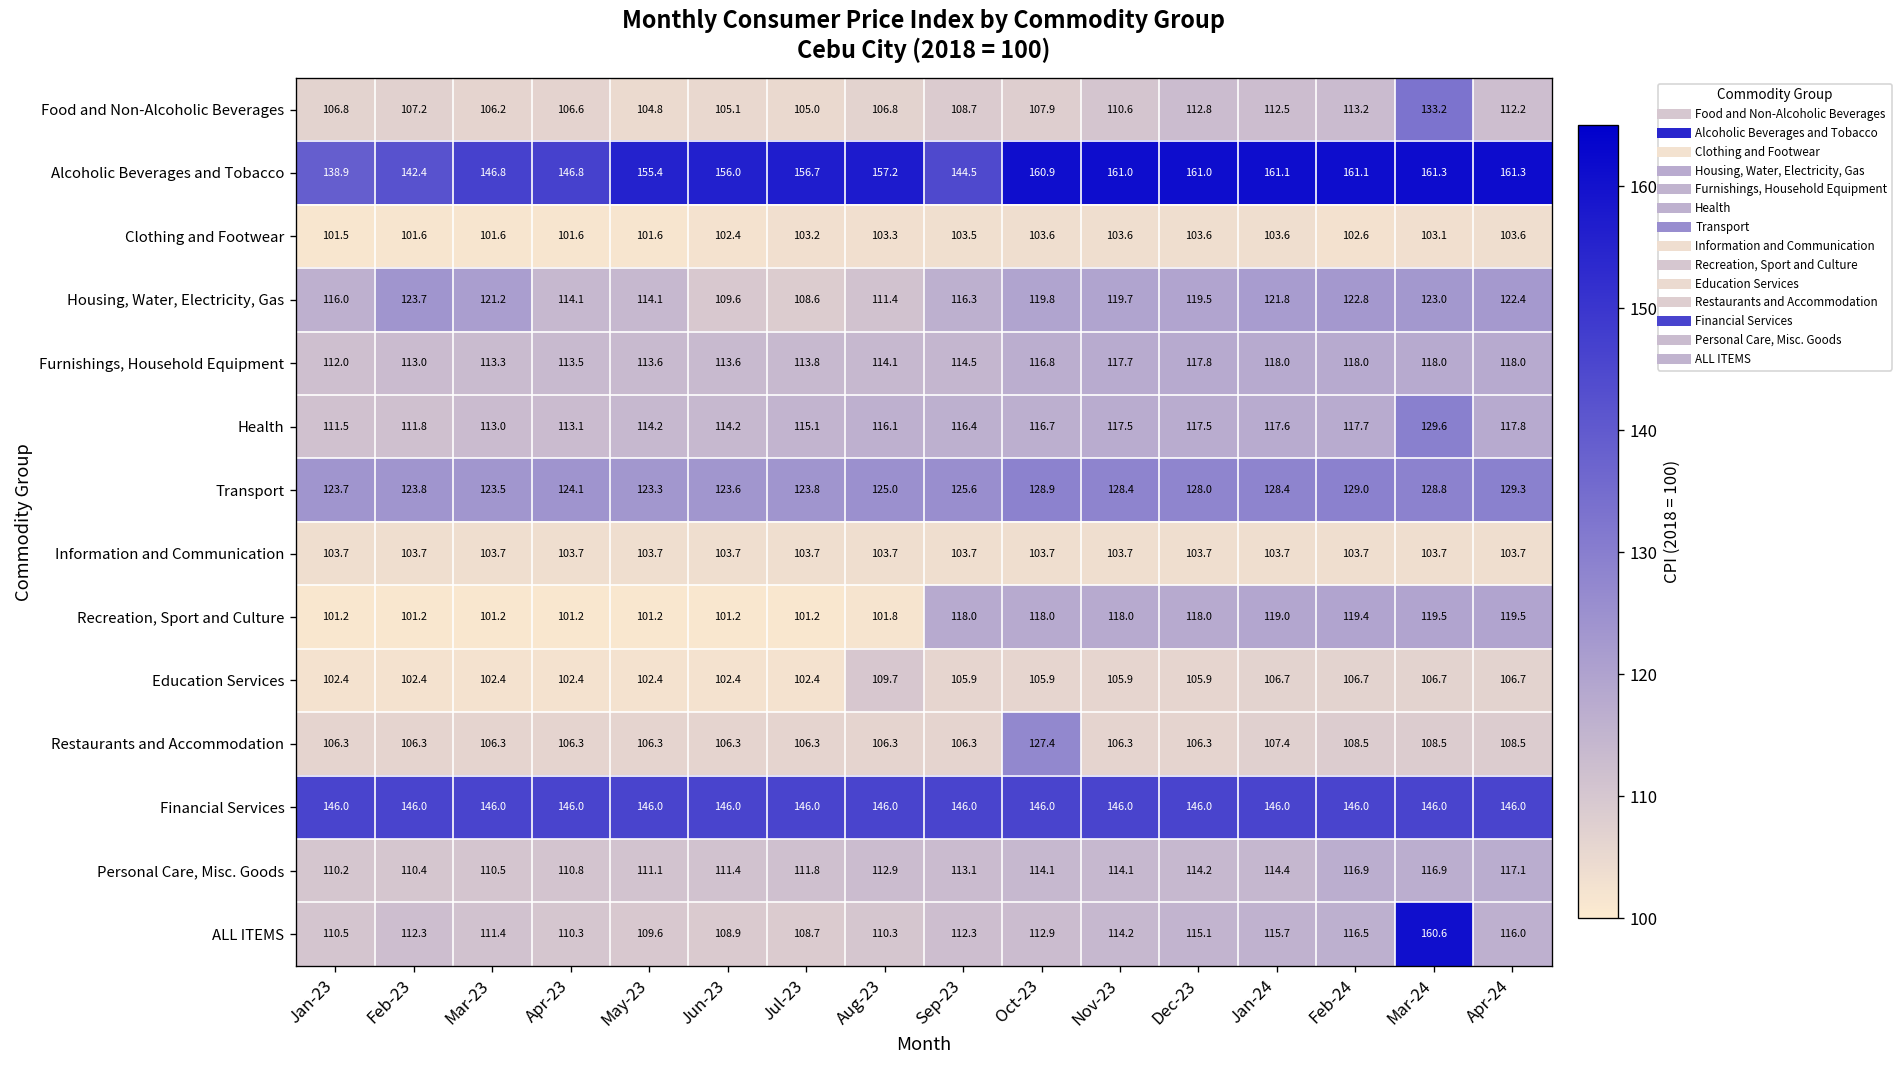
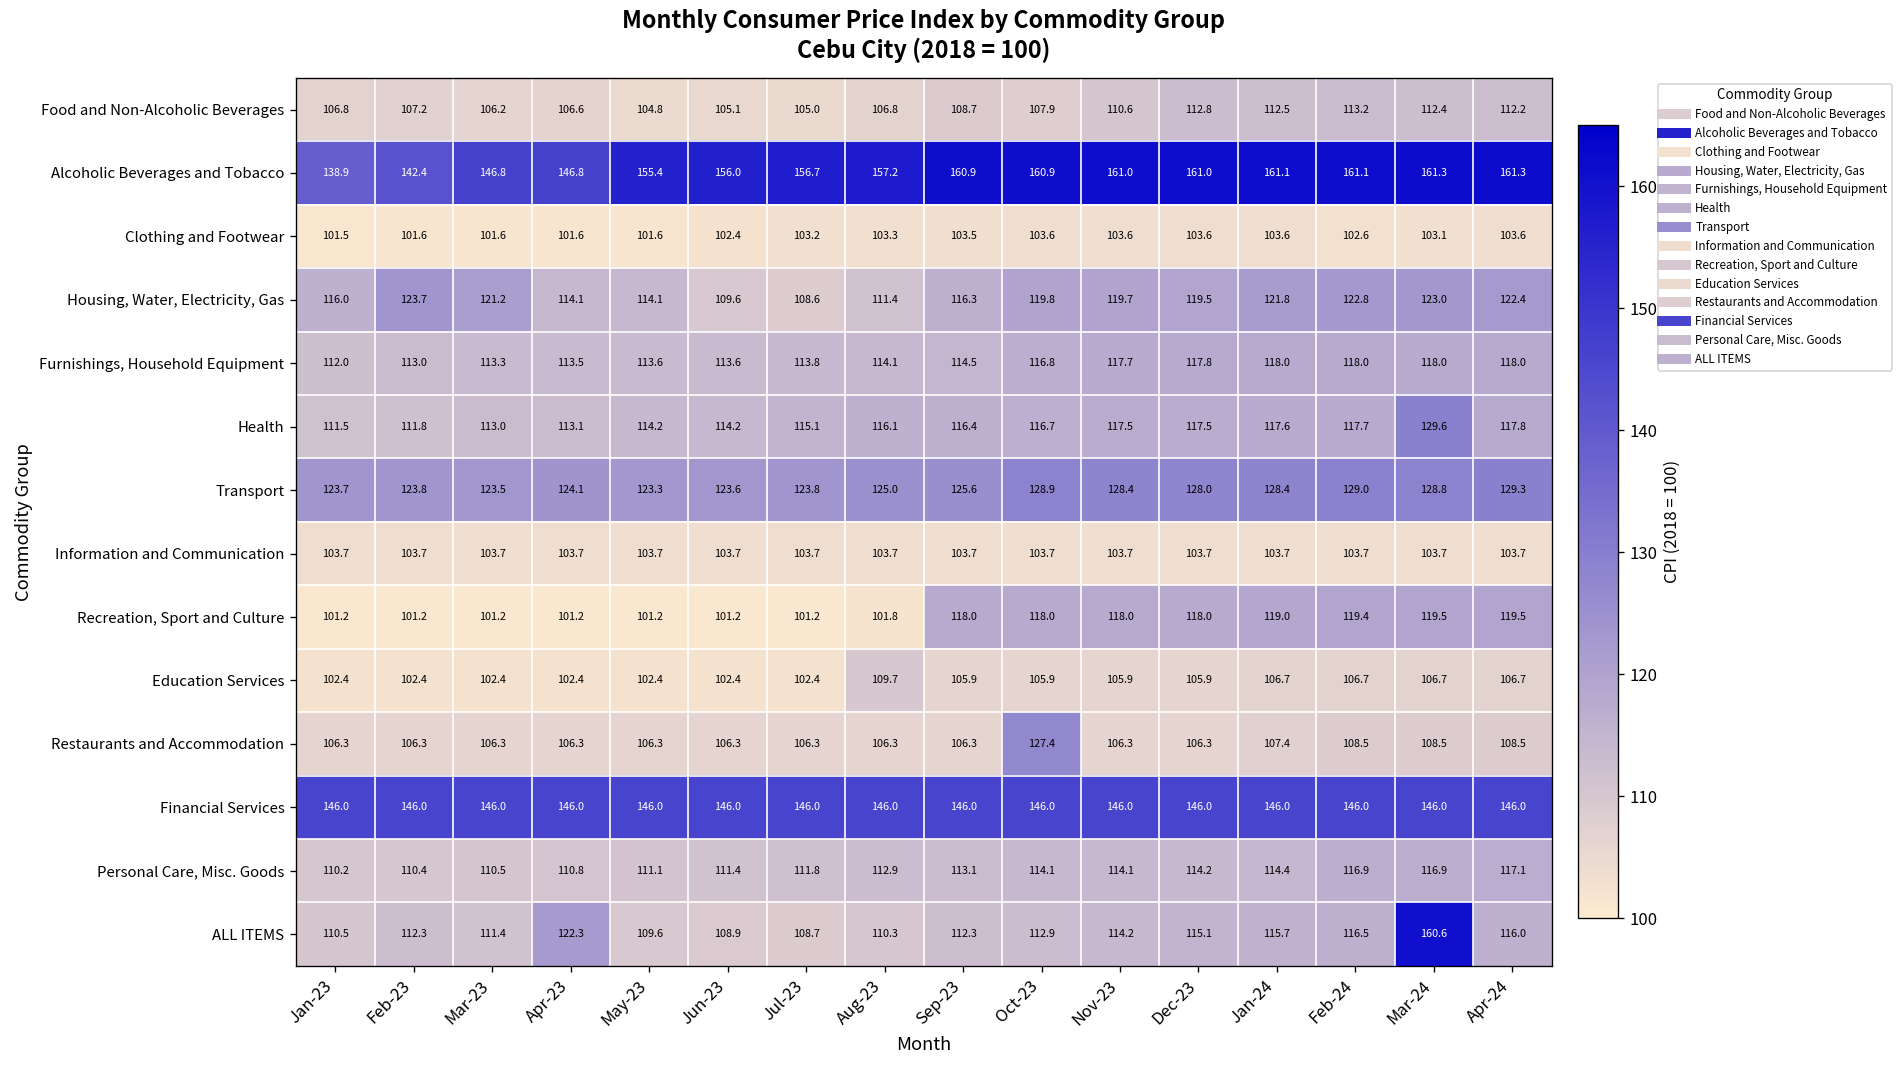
  {
    "Food and Non-Alcoholic Beverages": {
      "Jan-23": 106.8,
      "Feb-23": 107.2,
      "Mar-23": 106.2,
      "Apr-23": 106.6,
      "May-23": 104.8,
      "Jun-23": 105.1,
      "Jul-23": 105.0,
      "Aug-23": 106.8,
      "Sep-23": 108.7,
      "Oct-23": 107.9,
      "Nov-23": 110.6,
      "Dec-23": 112.8,
      "Jan-24": 112.5,
      "Feb-24": 113.2,
-     "Mar-24": 133.2,
+     "Mar-24": 112.4,
      "Apr-24": 112.2
    },
    "Alcoholic Beverages and Tobacco": {
      "Jan-23": 138.9,
      "Feb-23": 142.4,
      "Mar-23": 146.8,
      "Apr-23": 146.8,
      "May-23": 155.4,
      "Jun-23": 156.0,
      "Jul-23": 156.7,
      "Aug-23": 157.2,
-     "Sep-23": 144.5,
+     "Sep-23": 160.9,
      "Oct-23": 160.9,
      "Nov-23": 161.0,
      "Dec-23": 161.0,
      "Jan-24": 161.1,
      "Feb-24": 161.1,
      "Mar-24": 161.3,
      "Apr-24": 161.3
    },
    "ALL ITEMS": {
      "Jan-23": 110.5,
      "Feb-23": 112.3,
      "Mar-23": 111.4,
-     "Apr-23": 110.3,
+     "Apr-23": 122.3,
      "May-23": 109.6,
      "Jun-23": 108.9,
      "Jul-23": 108.7,
      "Aug-23": 110.3,
      "Sep-23": 112.3,
      "Oct-23": 112.9,
      "Nov-23": 114.2,
      "Dec-23": 115.1,
      "Jan-24": 115.7,
      "Feb-24": 116.5,
      "Mar-24": 160.6,
      "Apr-24": 116.0
    }
  }
